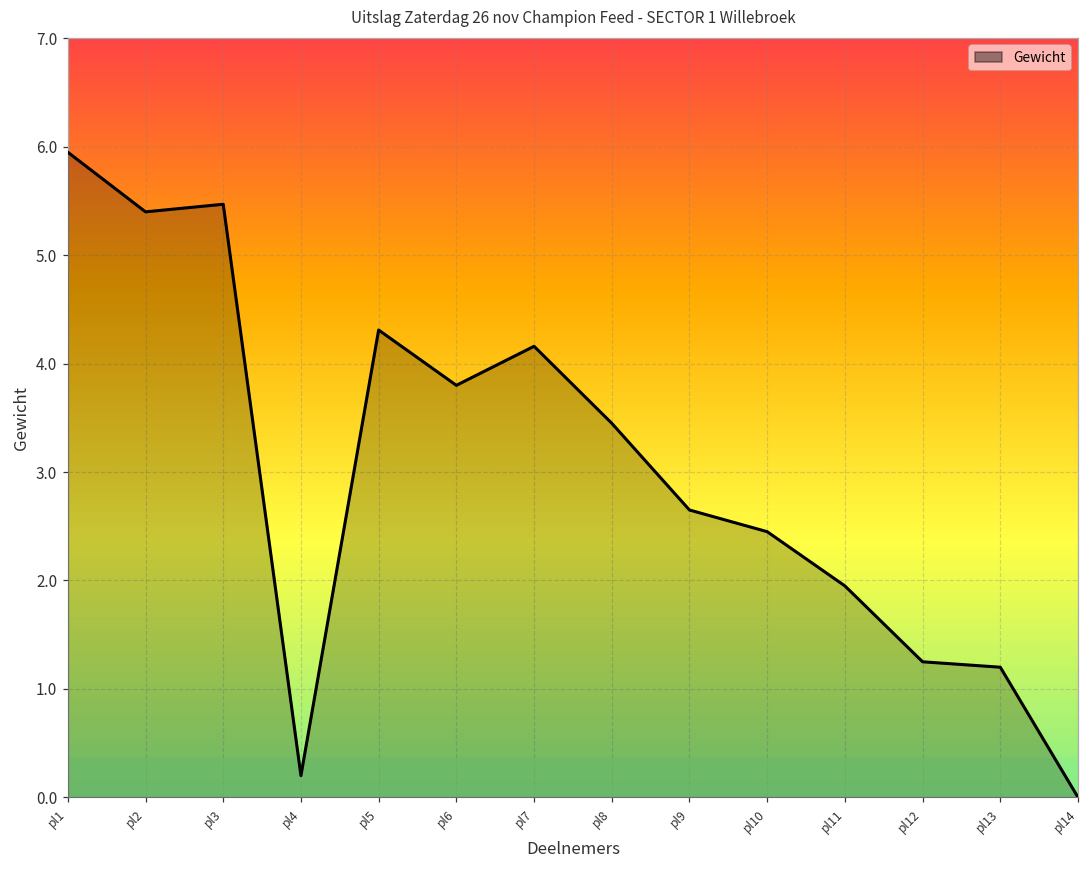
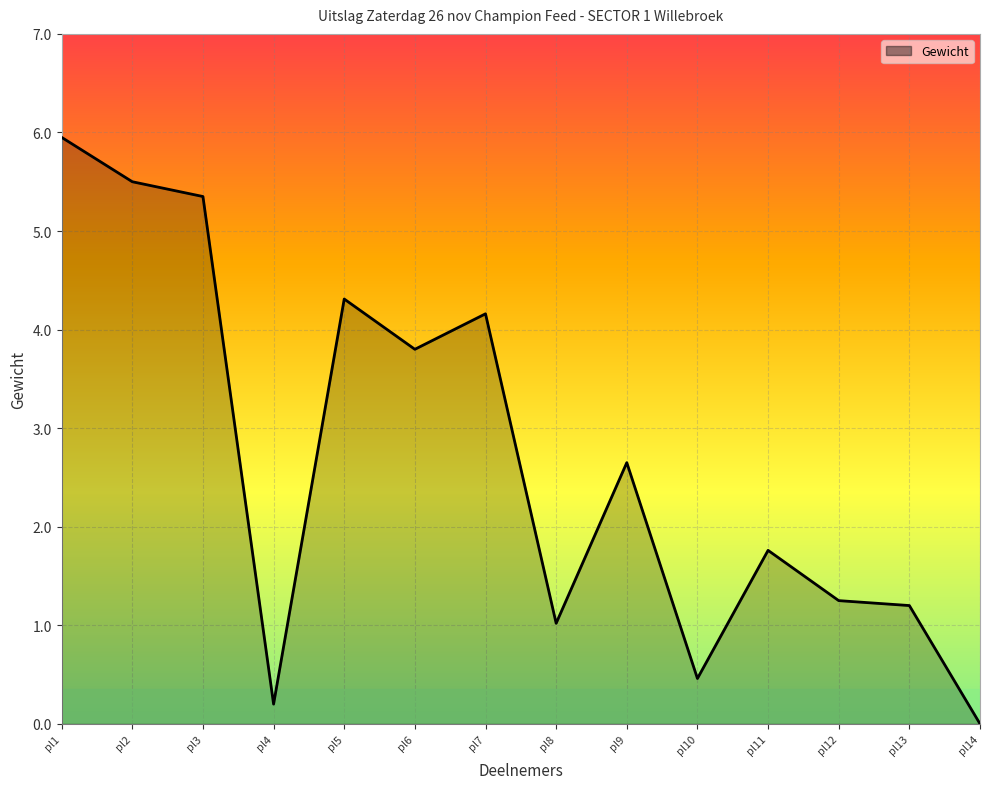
  {
    "pl1": 6.0,
-   "pl2": 5.4,
-   "pl3": 5.5,
+   "pl2": 5.5,
+   "pl3": 5.4,
    "pl5": 4.3,
    "pl6": 3.8,
    "pl7": 4.2,
-   "pl8": 3.5,
+   "pl8": 1.0,
    "pl9": 2.7,
-   "pl10": 2.5,
-   "pl11": 2.0,
+   "pl10": 0.5,
+   "pl11": 1.8,
    "pl12": 1.3,
    "pl13": 1.2
  }
